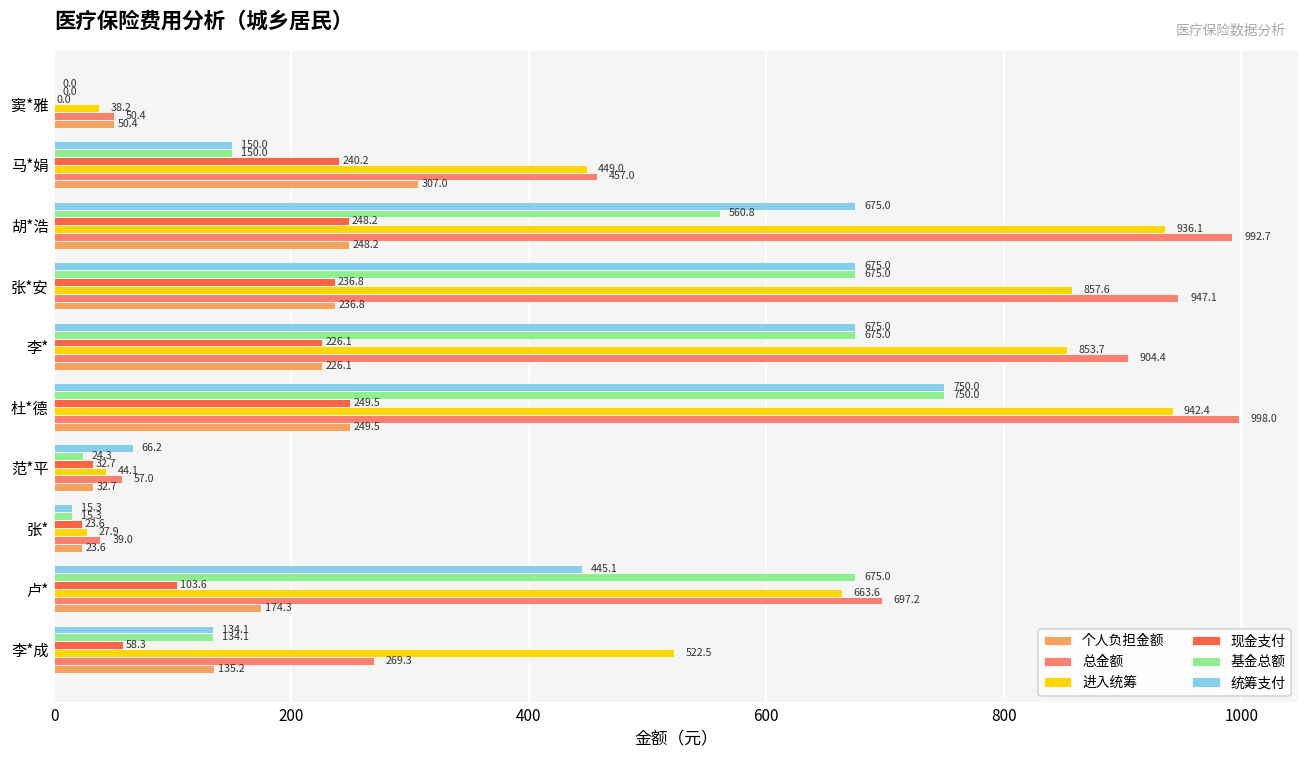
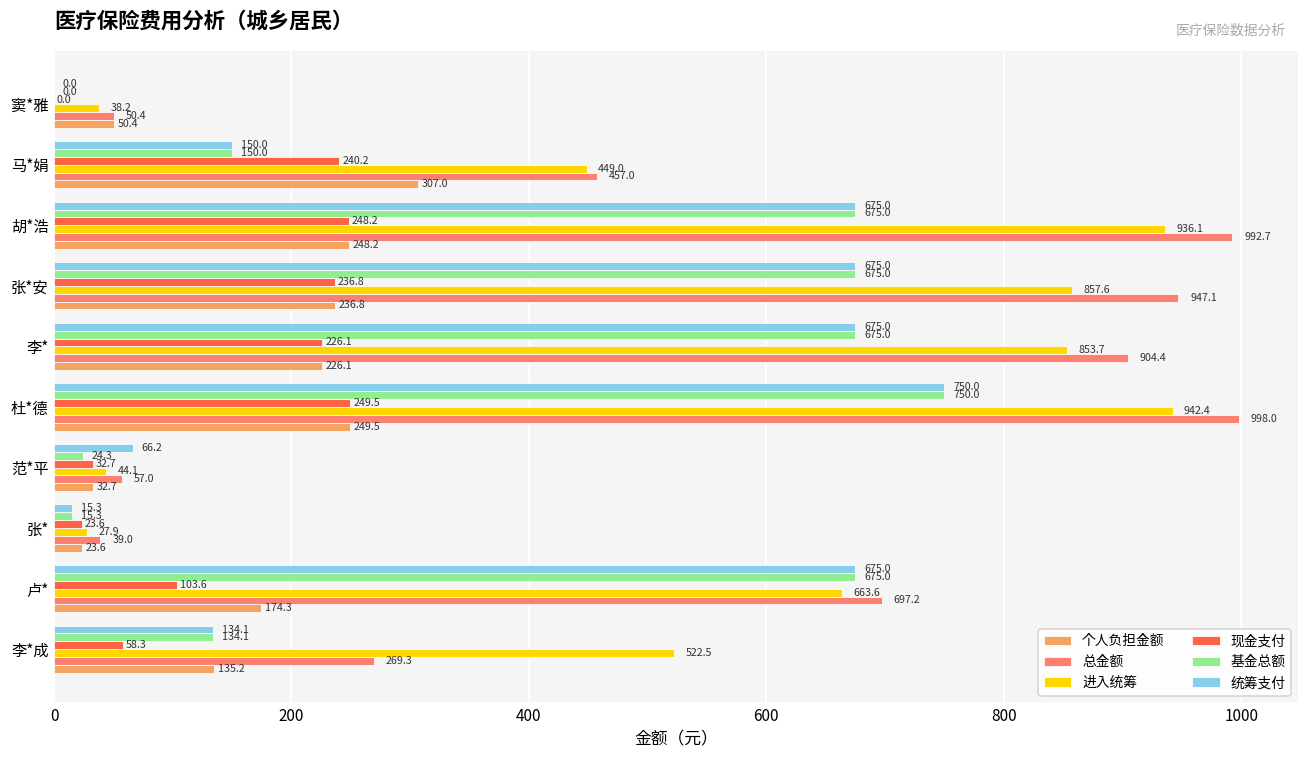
  {
    "进入统筹": {
      "窦*雅": 38.2,
      "胡*浩": 936.1,
      "张*安": 857.6,
      "李*": 853.7,
      "杜*德": 942.4,
      "范*平": 44.1,
      "张*": 27.9,
      "卢*": 663.6,
      "李*成": 522.5
    },
    "基金总额": {
-     "胡*浩": 560.8,
+     "胡*浩": 675.0,
      "卢*": 675.0
    },
    "统筹支付": {
      "胡*浩": 675.0,
      "范*平": 66.2,
-     "卢*": 445.1
+     "卢*": 675.0
    }
  }
